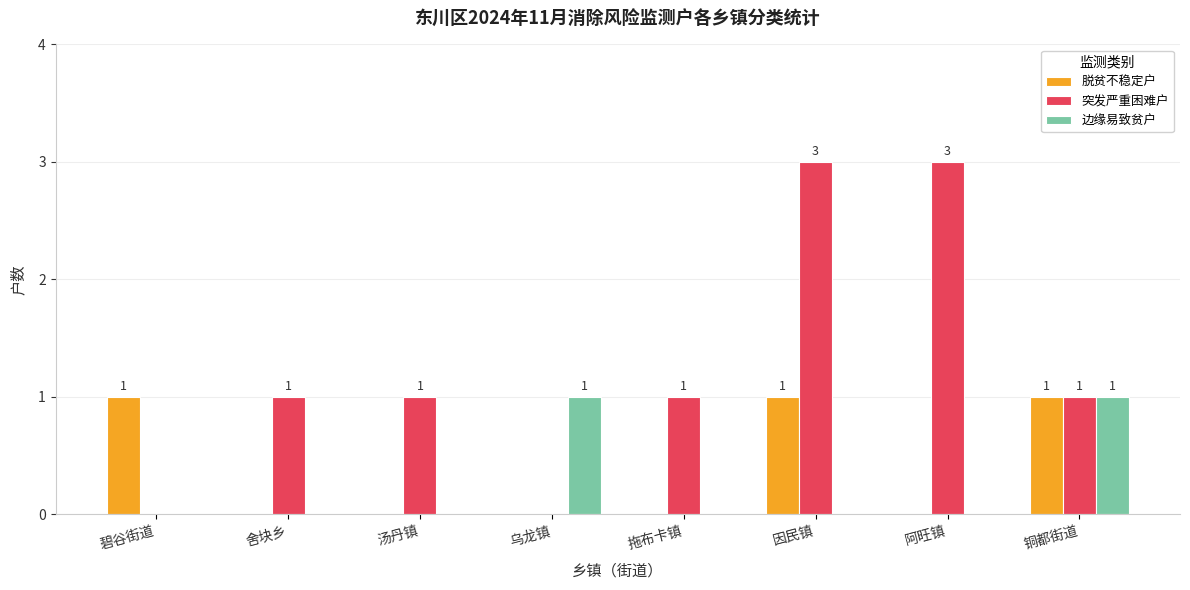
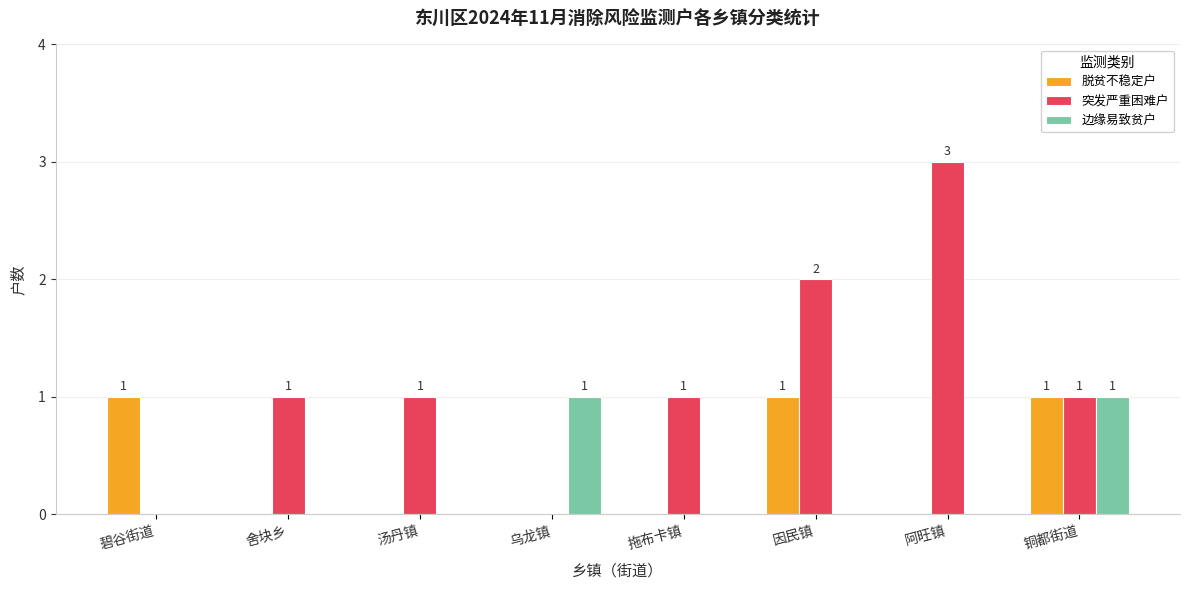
  {
    "脱贫不稳定户": {
      "碧谷街道": 1,
      "因民镇": 1,
      "铜都街道": 1
    },
    "突发严重困难户": {
      "舍块乡": 1,
      "汤丹镇": 1,
      "拖布卡镇": 1,
-     "因民镇": 3,
+     "因民镇": 2,
      "阿旺镇": 3,
      "铜都街道": 1
    },
    "边缘易致贫户": {
      "乌龙镇": 1,
      "铜都街道": 1
    }
  }
